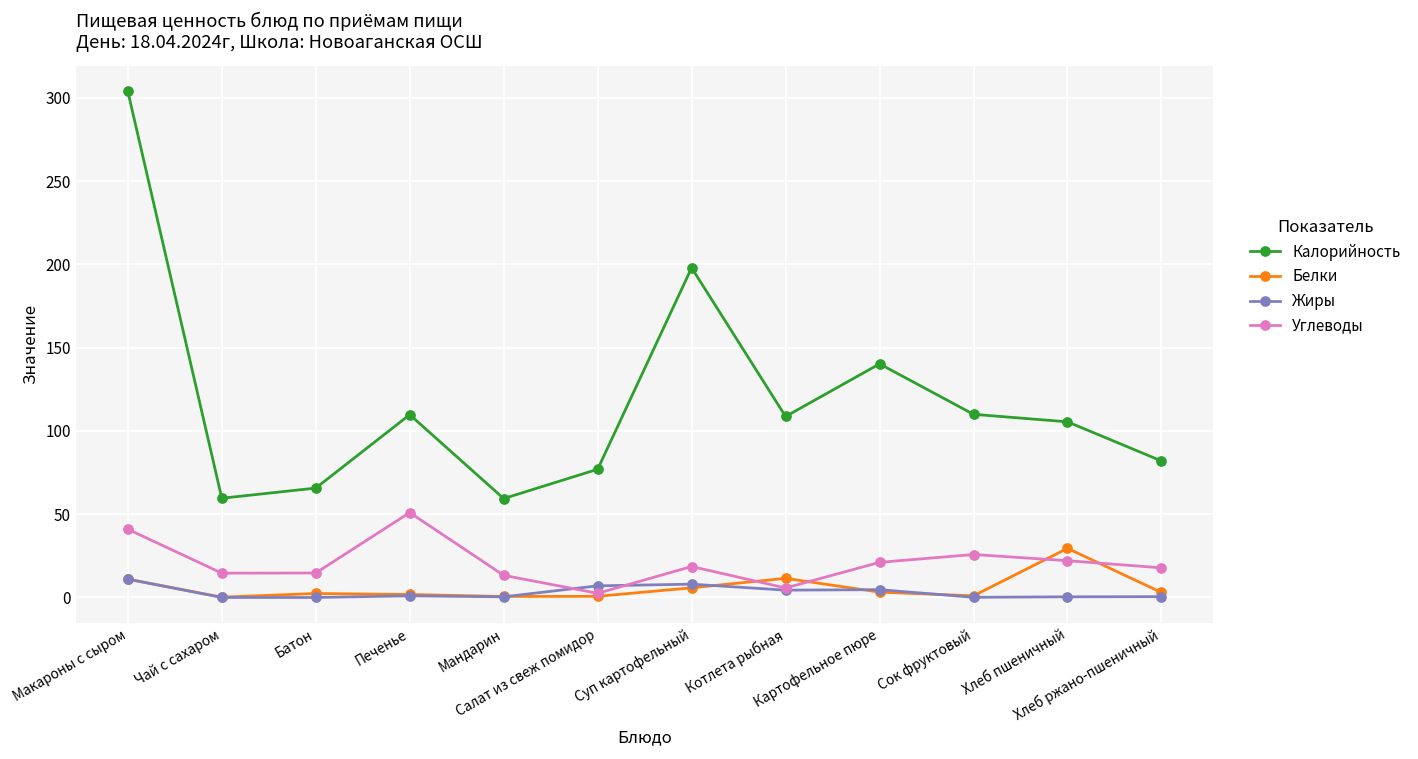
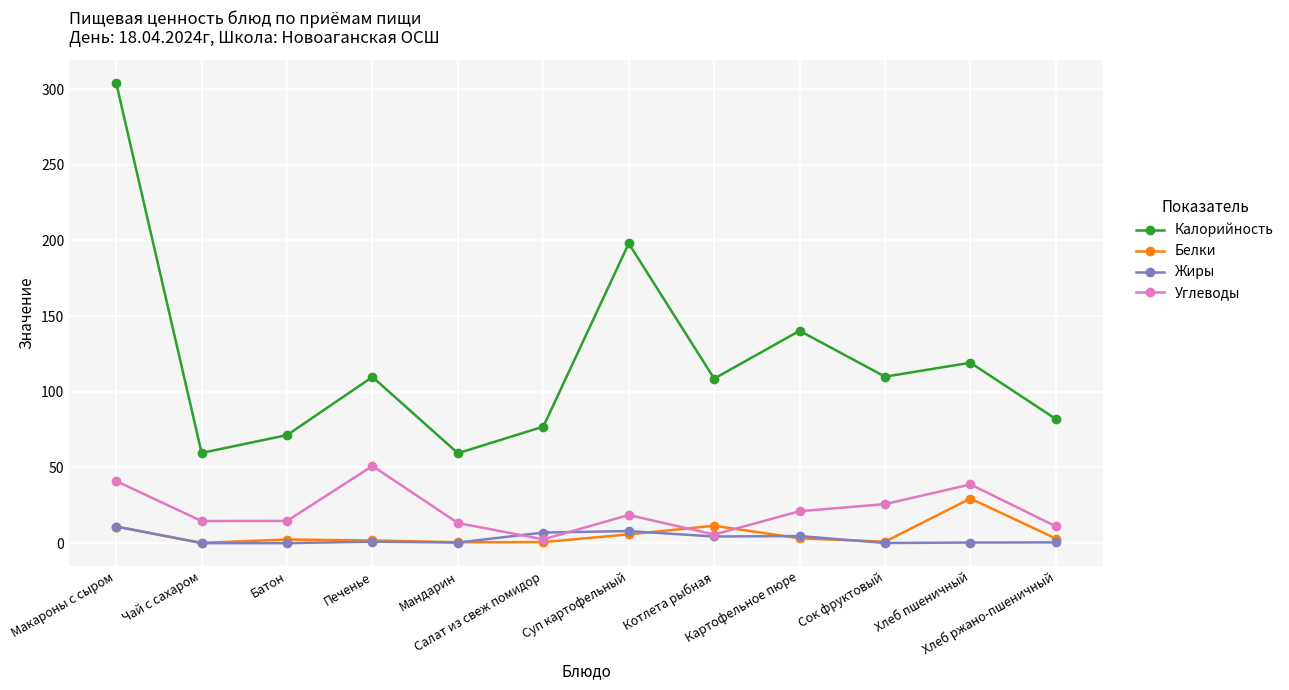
  {
    "Калорийность": {
      "Макароны с сыром": 304,
      "Чай с сахаром": 60,
-     "Батон": 66,
+     "Батон": 71,
      "Печенье": 110,
      "Мандарин": 59,
      "Салат из свеж помидор": 77,
      "Суп картофельный": 198,
      "Котлета рыбная": 109,
      "Картофельное пюре": 140,
      "Сок фруктовый": 110,
-     "Хлеб пшеничный": 106,
+     "Хлеб пшеничный": 119,
      "Хлеб ржано-пшеничный": 82
    },
    "Белки": {
      "Батон": 2,
      "Салат из свеж помидор": 1,
      "Суп картофельный": 6,
      "Котлета рыбная": 12,
      "Хлеб пшеничный": 30,
      "Хлеб ржано-пшеничный": 3
    },
    "Жиры": {
      "Батон": 0,
      "Салат из свеж помидор": 7,
      "Суп картофельный": 8,
      "Хлеб пшеничный": 0,
      "Хлеб ржано-пшеничный": 1
    },
    "Углеводы": {
      "Макароны с сыром": 41,
      "Чай с сахаром": 15,
      "Батон": 15,
      "Печенье": 51,
      "Мандарин": 13,
      "Салат из свеж помидор": 3,
      "Суп картофельный": 19,
      "Картофельное пюре": 21,
      "Сок фруктовый": 26,
-     "Хлеб пшеничный": 22,
-     "Хлеб ржано-пшеничный": 18
+     "Хлеб пшеничный": 39,
+     "Хлеб ржано-пшеничный": 11
    }
  }
